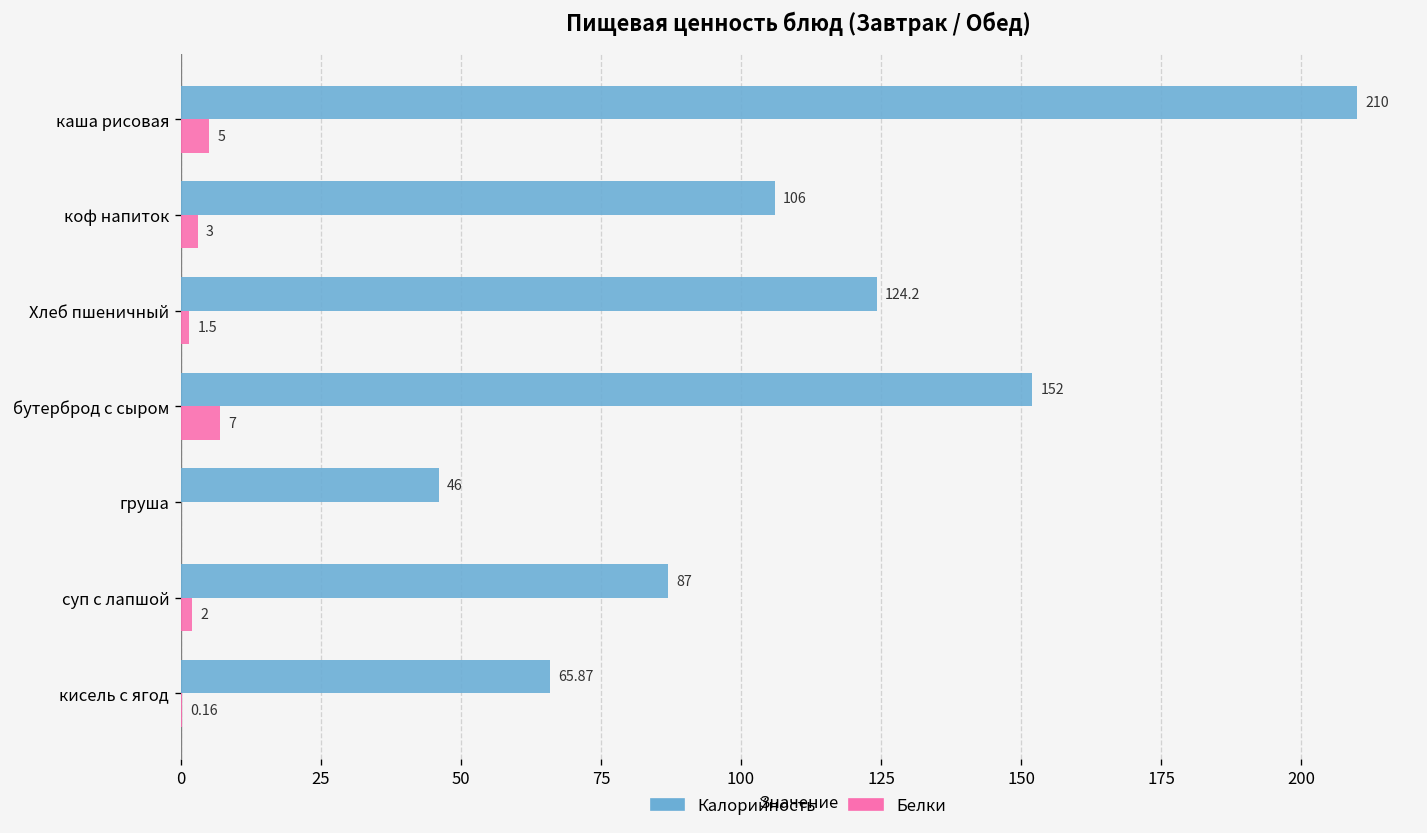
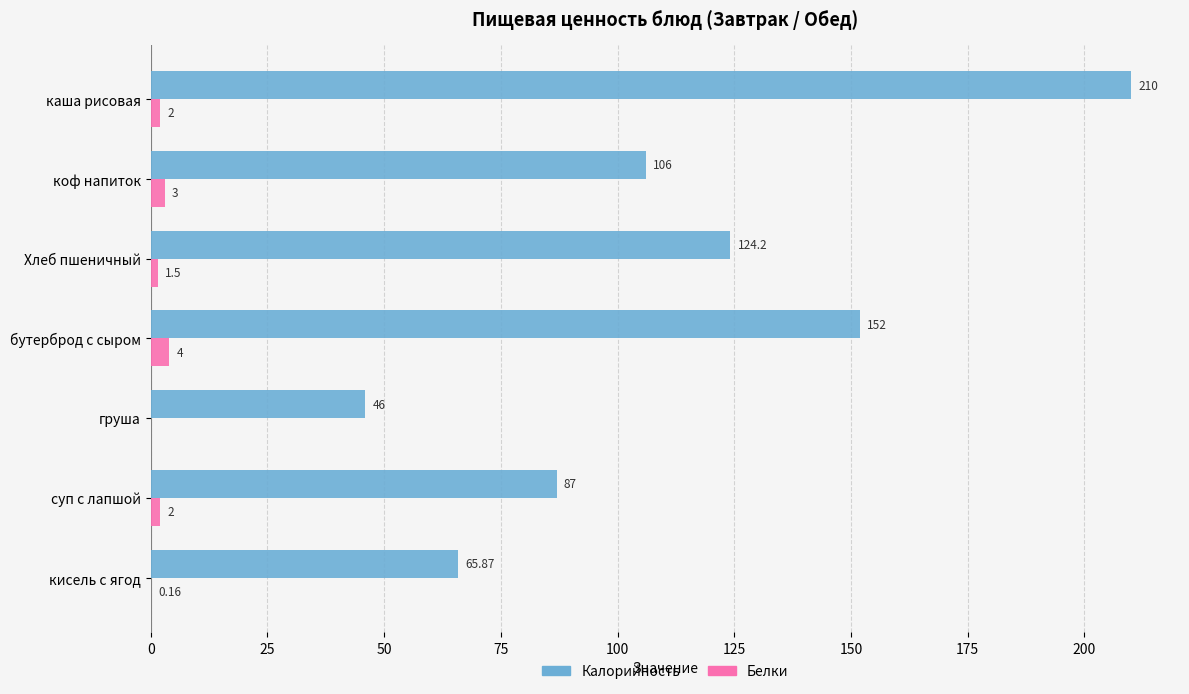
  {
    "Калорийность": {
      "каша рисовая": 210,
      "коф напиток": 106,
      "Хлеб пшеничный": 124.2,
      "бутерброд с сыром": 152,
      "груша": 46,
      "суп с лапшой": 87,
      "кисель с ягод": 65.87
    },
    "Белки": {
-     "каша рисовая": 5,
+     "каша рисовая": 2,
      "коф напиток": 3,
      "Хлеб пшеничный": 1.5,
-     "бутерброд с сыром": 7,
+     "бутерброд с сыром": 4,
      "суп с лапшой": 2,
      "кисель с ягод": 0.16
    }
  }
